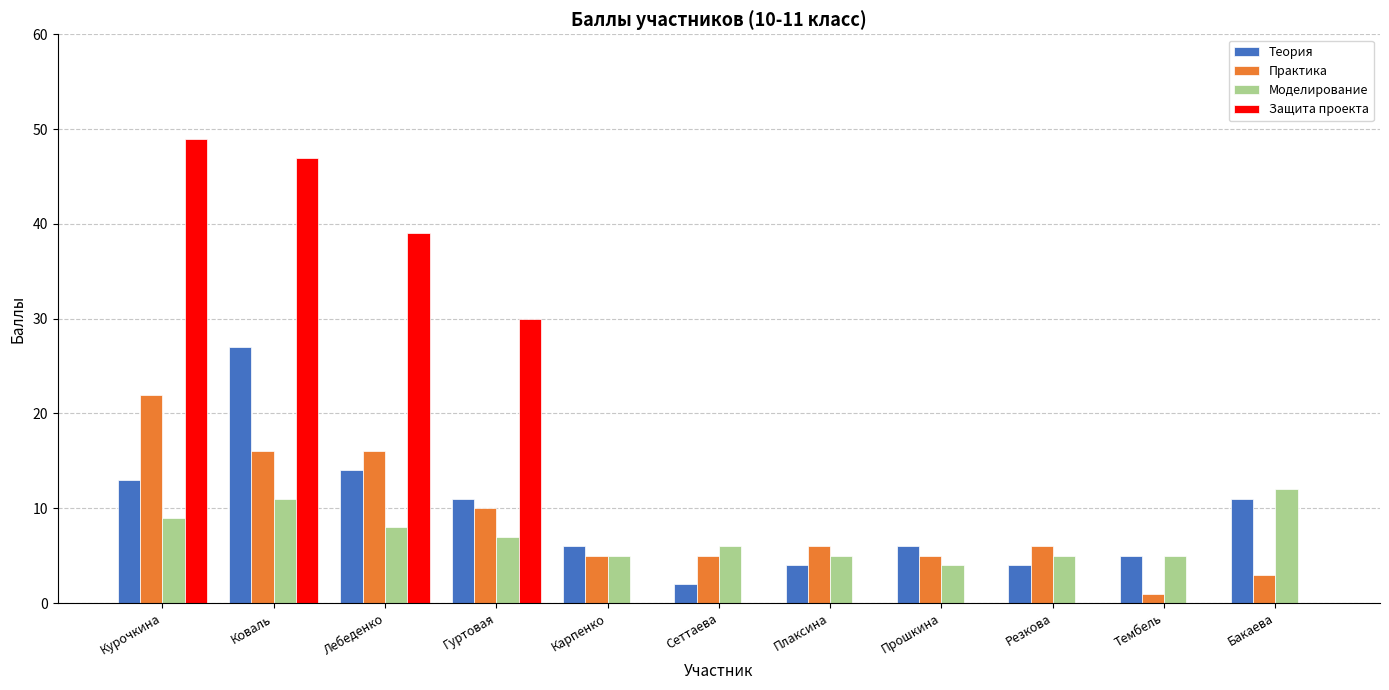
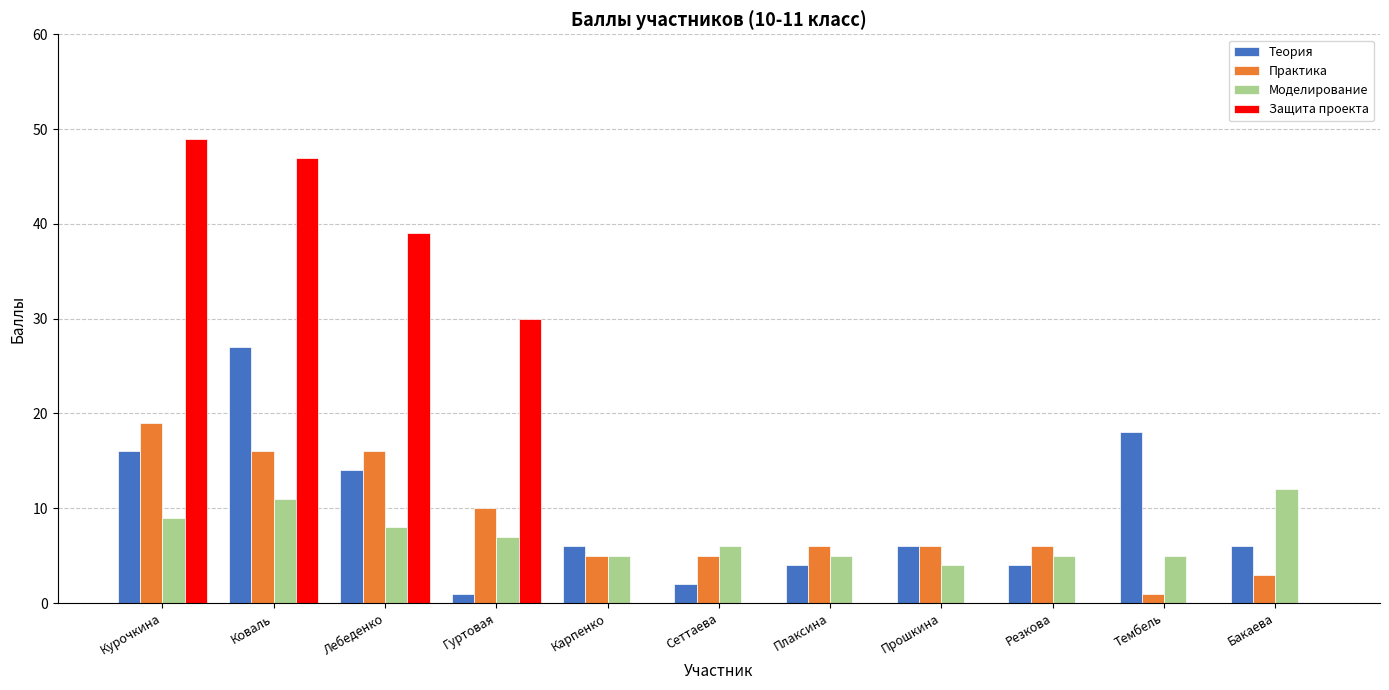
  {
    "Теория": {
-     "Курочкина": 13,
+     "Курочкина": 16,
      "Коваль": 27,
      "Лебеденко": 14,
-     "Гуртовая": 11,
+     "Гуртовая": 1,
      "Карпенко": 6,
      "Сеттаева": 2,
      "Плаксина": 4,
      "Прошкина": 6,
      "Резкова": 4,
-     "Тембель": 5,
-     "Бакаева": 11
+     "Тембель": 18,
+     "Бакаева": 6
    },
    "Практика": {
-     "Курочкина": 22,
+     "Курочкина": 19,
      "Коваль": 16,
      "Лебеденко": 16,
      "Гуртовая": 10,
      "Карпенко": 5,
      "Сеттаева": 5,
      "Плаксина": 6,
-     "Прошкина": 5,
+     "Прошкина": 6,
      "Резкова": 6,
      "Тембель": 1,
      "Бакаева": 3
    },
    "Моделирование": {
      "Курочкина": 9,
      "Коваль": 11,
      "Лебеденко": 8,
      "Гуртовая": 7,
      "Карпенко": 5,
      "Сеттаева": 6,
      "Плаксина": 5,
      "Прошкина": 4,
      "Резкова": 5,
      "Тембель": 5,
      "Бакаева": 12
    },
    "Защита проекта": {
      "Курочкина": 49,
      "Коваль": 47,
      "Лебеденко": 39,
      "Гуртовая": 30,
      "Карпенко": 0,
      "Сеттаева": 0,
      "Плаксина": 0,
      "Прошкина": 0,
      "Резкова": 0,
      "Тембель": 0,
      "Бакаева": 0
    }
  }
